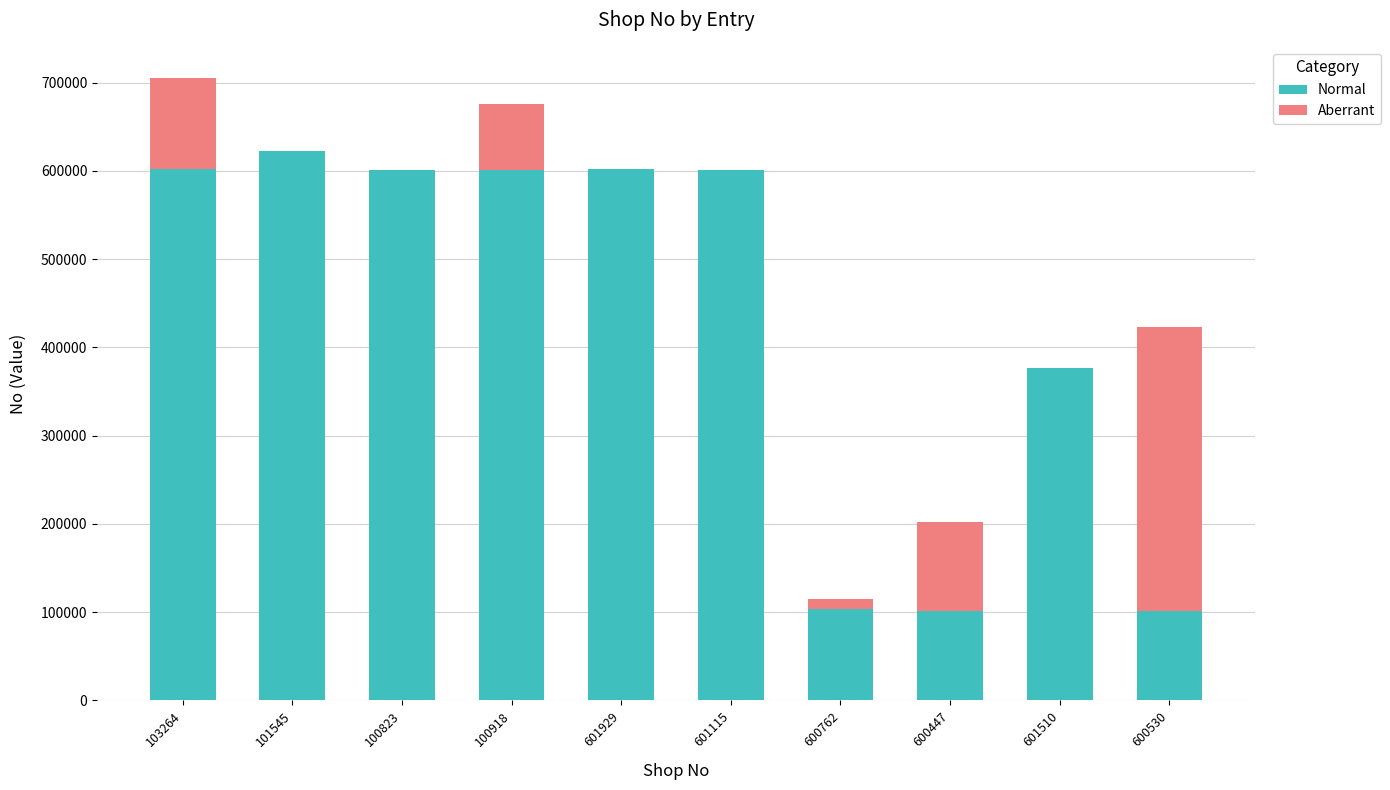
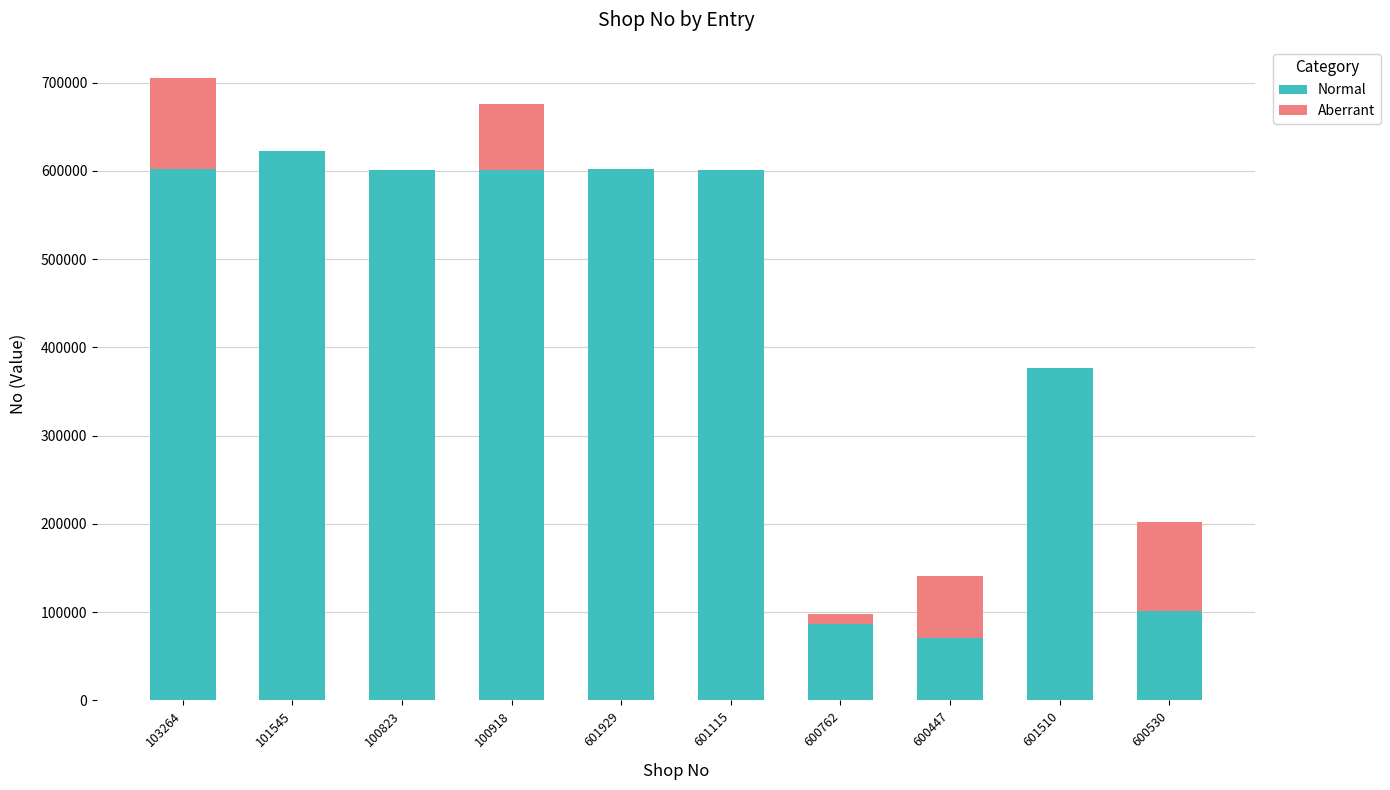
  {
    "Normal": {
      "103264": 600000,
      "101545": 620000,
      "100823": 600000,
      "100918": 600000,
      "601929": 600000,
      "601115": 600000,
-     "600762": 100000,
-     "600447": 100000,
+     "600762": 90000,
+     "600447": 70000,
      "601510": 380000,
      "600530": 100000
    },
    "Aberrant": {
      "103264": 100000,
      "101545": 0,
      "100823": 0,
      "100918": 80000,
      "601929": 0,
      "601115": 0,
      "600762": 10000,
-     "600447": 100000,
+     "600447": 70000,
      "601510": 0,
-     "600530": 320000
+     "600530": 100000
    }
  }
